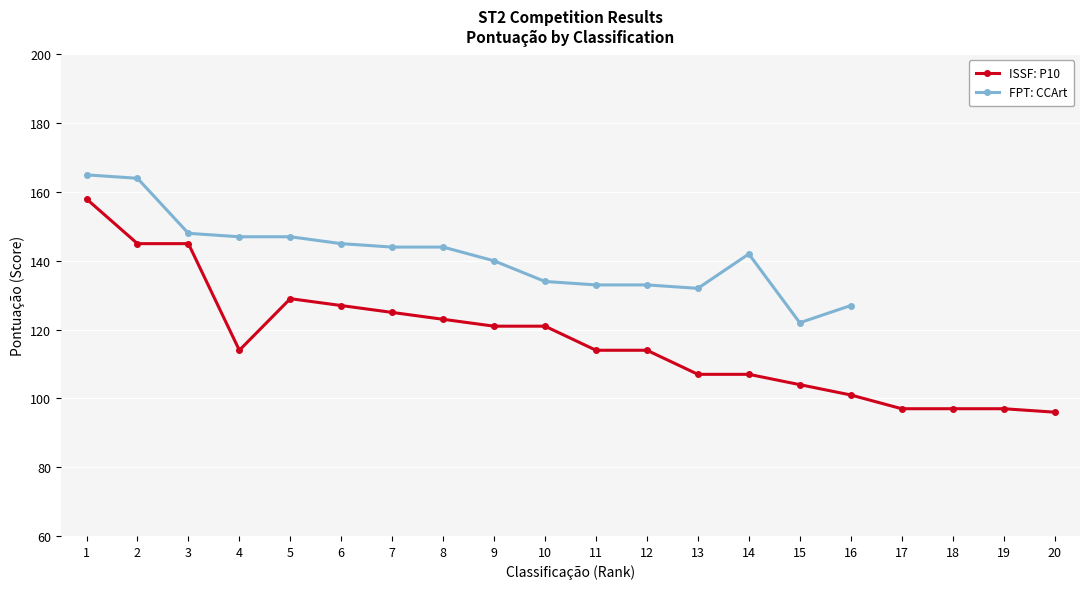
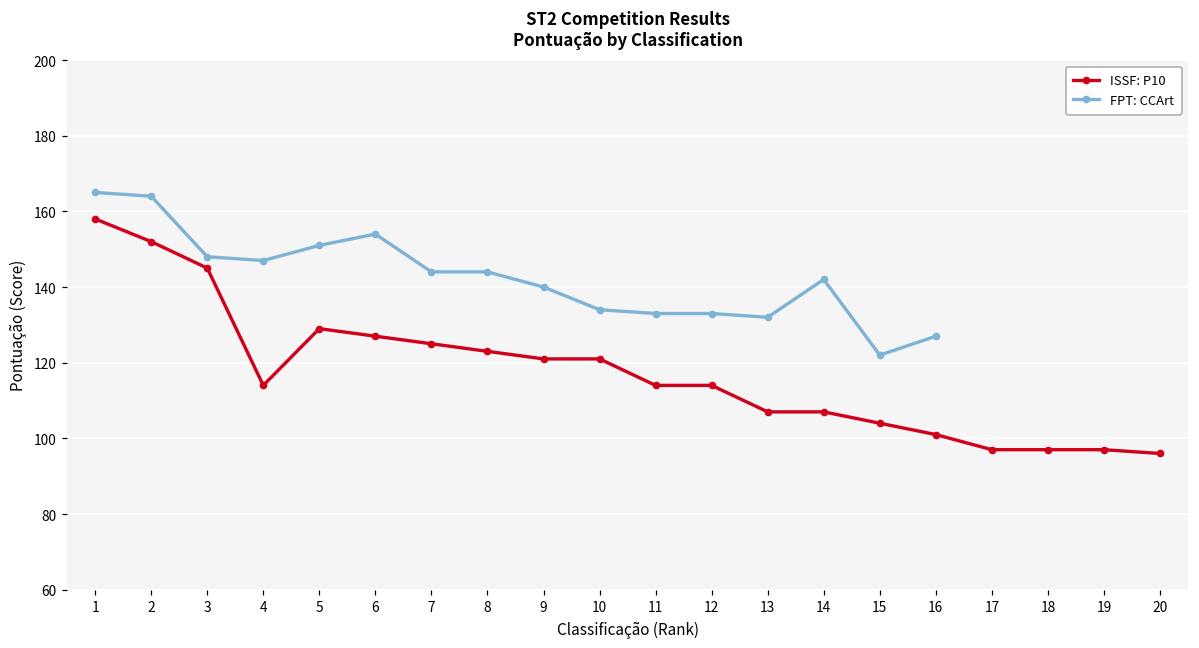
  {
    "ISSF: P10": {
      "1": 158,
-     "2": 145,
+     "2": 152,
      "3": 145,
      "4": 114,
      "5": 129,
      "6": 127,
      "7": 125,
      "8": 123,
      "9": 121,
      "10": 121,
      "11": 114,
      "12": 114,
      "13": 107,
      "14": 107,
      "15": 104,
      "16": 101,
      "17": 97,
      "18": 97,
      "19": 97,
      "20": 96
    },
    "FPT: CCArt": {
      "1": 165,
      "2": 164,
      "3": 148,
      "4": 147,
-     "5": 147,
-     "6": 145,
+     "5": 151,
+     "6": 154,
      "7": 144,
      "8": 144,
      "9": 140,
      "10": 134,
      "11": 133,
      "12": 133,
      "13": 132,
      "14": 142,
      "15": 122,
      "16": 127
    }
  }
